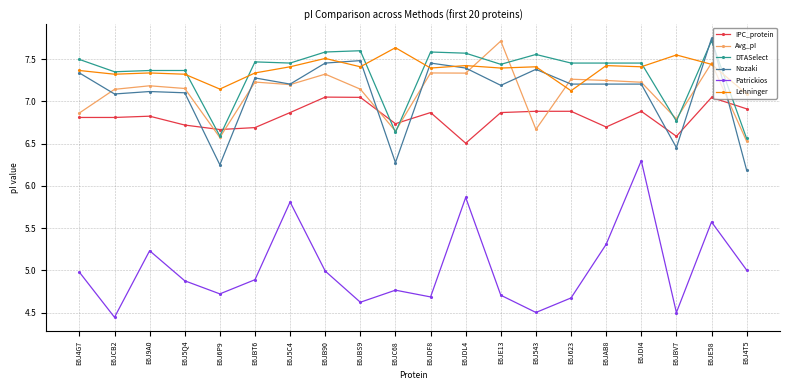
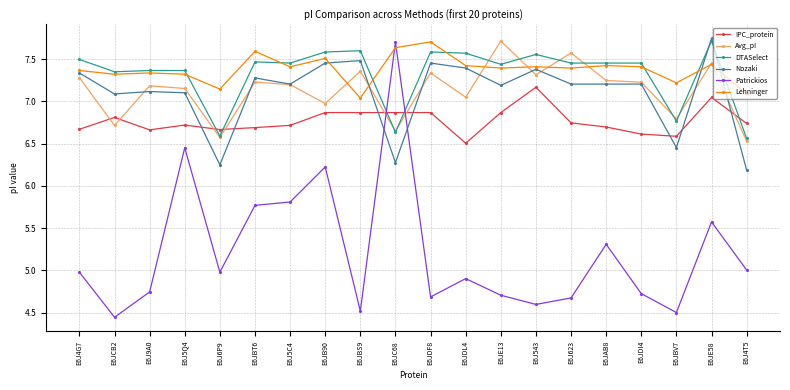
  {
    "IPC_protein": {
-     "E6J4G7": 6.8,
+     "E6J4G7": 6.7,
      "E6JCB2": 6.8,
-     "E6J9A0": 6.8,
+     "E6J9A0": 6.7,
      "E6J5Q4": 6.7,
      "E6J6P9": 6.7,
      "E6JBT6": 6.7,
-     "E6J5C4": 6.9,
-     "E6JB90": 7.1,
-     "E6JBS9": 7.0,
-     "E6JC68": 6.7,
+     "E6J5C4": 6.7,
+     "E6JB90": 6.9,
+     "E6JBS9": 6.9,
+     "E6JC68": 6.9,
      "E6JDF8": 6.9,
      "E6JDL4": 6.5,
      "E6JE13": 6.9,
-     "E6J543": 6.9,
-     "E6J623": 6.9,
+     "E6J543": 7.2,
+     "E6J623": 6.7,
      "E6JAB8": 6.7,
-     "E6JDI4": 6.9,
+     "E6JDI4": 6.6,
      "E6JBV7": 6.6,
      "E6JE58": 7.0,
-     "E6J4T5": 6.9
+     "E6J4T5": 6.7
    },
    "Avg_pI": {
-     "E6J4G7": 6.9,
-     "E6JCB2": 7.1,
+     "E6J4G7": 7.3,
+     "E6JCB2": 6.7,
      "E6J9A0": 7.2,
      "E6J5Q4": 7.2,
      "E6JBT6": 7.2,
-     "E6JB90": 7.3,
-     "E6JBS9": 7.1,
+     "E6JB90": 7.0,
+     "E6JBS9": 7.4,
      "E6JDF8": 7.3,
-     "E6JDL4": 7.3,
+     "E6JDL4": 7.0,
      "E6JE13": 7.7,
-     "E6J543": 6.7,
-     "E6J623": 7.3,
+     "E6J543": 7.3,
+     "E6J623": 7.6,
      "E6JAB8": 7.2,
      "E6J4T5": 6.5
    },
    "Patrickios": {
      "E6J4G7": 5.0,
      "E6JCB2": 4.4,
-     "E6J9A0": 5.2,
-     "E6J5Q4": 4.9,
-     "E6J6P9": 4.7,
-     "E6JBT6": 4.9,
+     "E6J9A0": 4.7,
+     "E6J5Q4": 6.5,
+     "E6J6P9": 5.0,
+     "E6JBT6": 5.8,
      "E6J5C4": 5.8,
-     "E6JB90": 5.0,
-     "E6JBS9": 4.6,
-     "E6JC68": 4.8,
+     "E6JB90": 6.2,
+     "E6JBS9": 4.5,
+     "E6JC68": 7.7,
      "E6JDF8": 4.7,
-     "E6JDL4": 5.9,
+     "E6JDL4": 4.9,
      "E6JE13": 4.7,
-     "E6J543": 4.5,
+     "E6J543": 4.6,
      "E6J623": 4.7,
      "E6JAB8": 5.3,
-     "E6JDI4": 6.3,
+     "E6JDI4": 4.7,
      "E6JBV7": 4.5,
      "E6JE58": 5.6,
      "E6J4T5": 5.0
    },
    "Lehninger": {
      "E6J5Q4": 7.3,
      "E6J6P9": 7.1,
-     "E6JBT6": 7.3,
+     "E6JBT6": 7.6,
      "E6J5C4": 7.4,
      "E6JB90": 7.5,
-     "E6JBS9": 7.4,
+     "E6JBS9": 7.0,
      "E6JC68": 7.6,
-     "E6JDF8": 7.4,
+     "E6JDF8": 7.7,
      "E6JE13": 7.4,
-     "E6J623": 7.1,
+     "E6J623": 7.4,
      "E6JDI4": 7.4,
-     "E6JBV7": 7.6
+     "E6JBV7": 7.2
    }
  }
